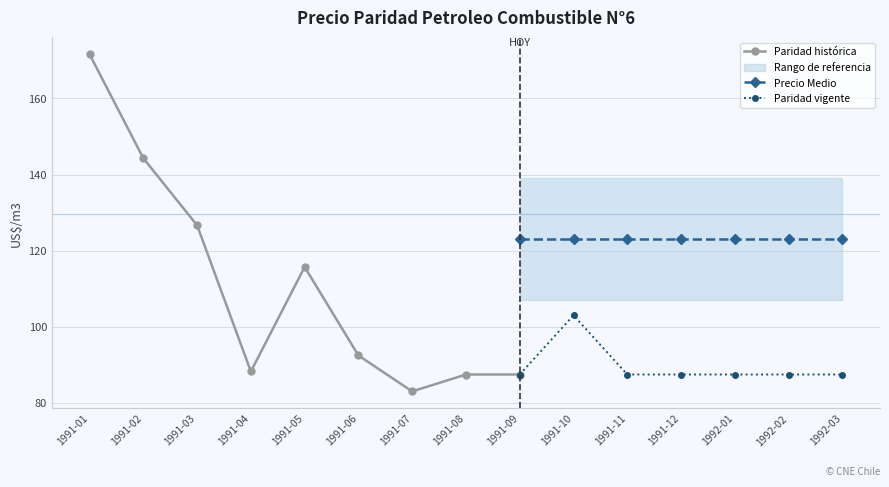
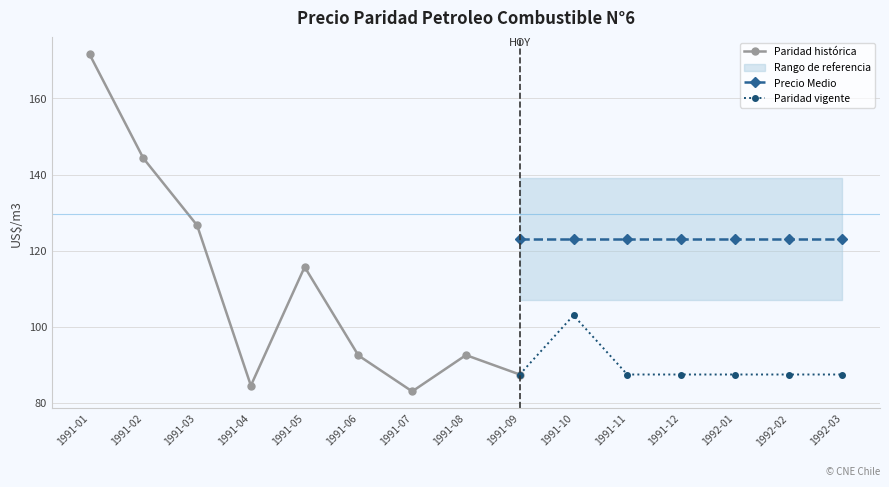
  {
    "Paridad histórica": {
      "1991-01": 172,
      "1991-02": 144,
      "1991-03": 127,
-     "1991-04": 88,
+     "1991-04": 85,
      "1991-05": 116,
      "1991-06": 92,
      "1991-07": 83,
-     "1991-08": 87
+     "1991-08": 93
    },
    "Rango de referencia": {
      "1991-09": 139,
      "1991-10": 139,
      "1991-11": 139,
      "1991-12": 139,
      "1992-01": 139,
      "1992-02": 139,
      "1992-03": 139
    }
  }
